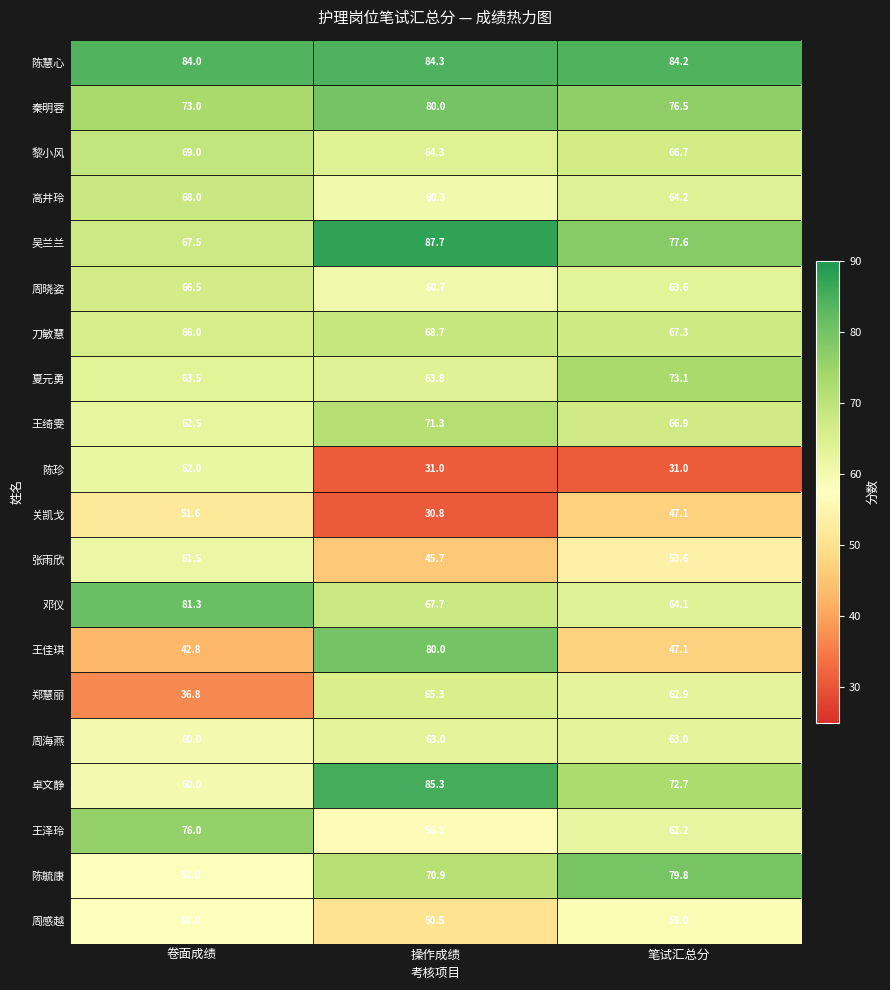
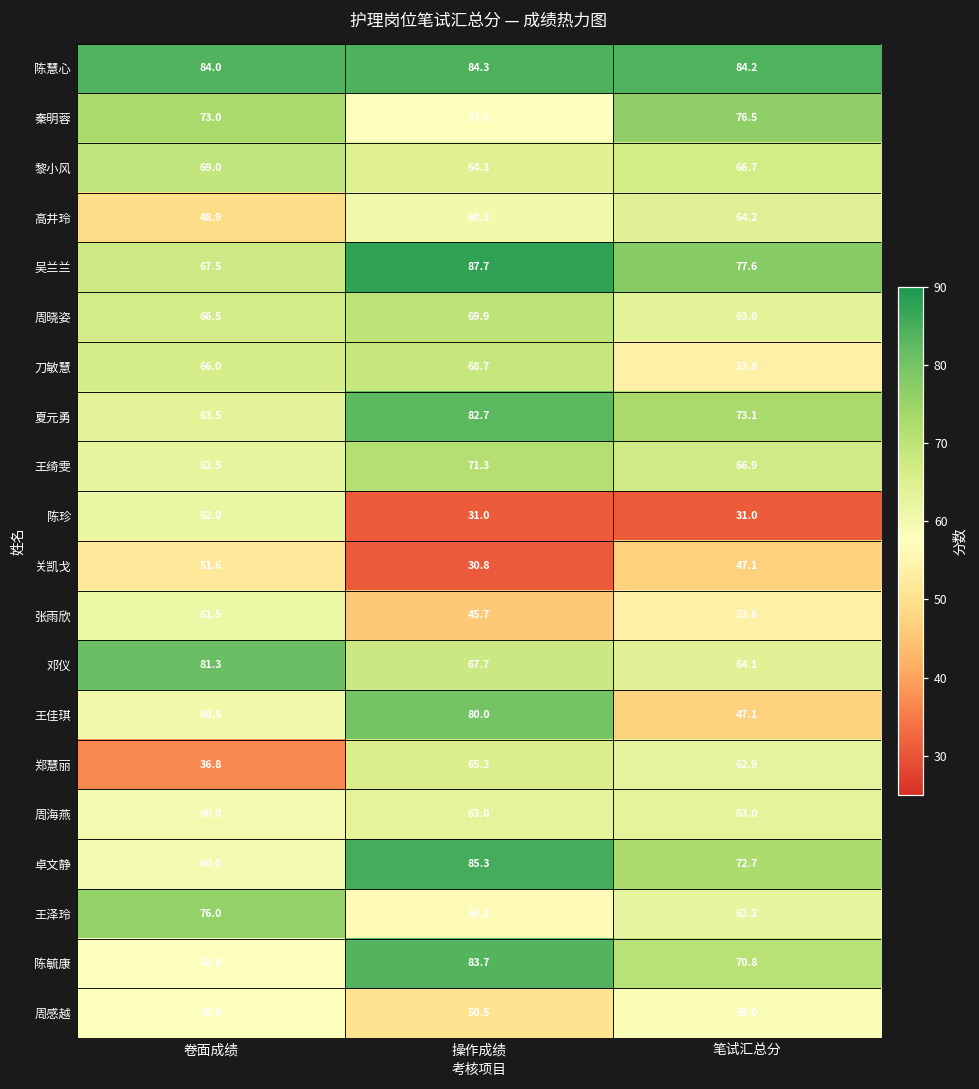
  {
    "陈慧心": {
      "卷面成绩": 84.0,
      "操作成绩": 84.3,
      "笔试汇总分": 84.2
    },
    "秦明蓉": {
      "卷面成绩": 73.0,
-     "操作成绩": 80.0,
+     "操作成绩": 57.8,
      "笔试汇总分": 76.5
    },
    "黎小风": {
      "卷面成绩": 69.0,
      "操作成绩": 64.3,
      "笔试汇总分": 66.7
    },
    "高井玲": {
-     "卷面成绩": 68.0,
+     "卷面成绩": 48.9,
      "操作成绩": 60.3,
      "笔试汇总分": 64.2
    },
    "吴兰兰": {
      "卷面成绩": 67.5,
      "操作成绩": 87.7,
      "笔试汇总分": 77.6
    },
    "周晓姿": {
      "卷面成绩": 66.5,
-     "操作成绩": 60.7,
+     "操作成绩": 69.9,
      "笔试汇总分": 63.6
    },
    "刀敏慧": {
      "卷面成绩": 66.0,
      "操作成绩": 68.7,
-     "笔试汇总分": 67.3
+     "笔试汇总分": 53.8
    },
    "夏元勇": {
      "卷面成绩": 63.5,
-     "操作成绩": 63.8,
+     "操作成绩": 82.7,
      "笔试汇总分": 73.1
    },
    "王绮雯": {
      "卷面成绩": 62.5,
      "操作成绩": 71.3,
      "笔试汇总分": 66.9
    },
    "陈珍": {
      "卷面成绩": 62.0,
      "操作成绩": 31.0,
      "笔试汇总分": 31.0
    },
    "关凯戈": {
      "卷面成绩": 51.6,
      "操作成绩": 30.8,
      "笔试汇总分": 47.1
    },
    "张雨欣": {
      "卷面成绩": 61.5,
      "操作成绩": 45.7,
      "笔试汇总分": 53.6
    },
    "邓仪": {
      "卷面成绩": 81.3,
      "操作成绩": 67.7,
      "笔试汇总分": 64.1
    },
    "王佳琪": {
-     "卷面成绩": 42.8,
+     "卷面成绩": 60.5,
      "操作成绩": 80.0,
      "笔试汇总分": 47.1
    },
    "郑慧丽": {
      "卷面成绩": 36.8,
      "操作成绩": 65.3,
      "笔试汇总分": 62.9
    },
    "周海燕": {
      "卷面成绩": 60.0,
      "操作成绩": 63.0,
      "笔试汇总分": 63.0
    },
    "卓文静": {
      "卷面成绩": 60.0,
      "操作成绩": 85.3,
      "笔试汇总分": 72.7
    },
    "王泽玲": {
      "卷面成绩": 76.0,
      "操作成绩": 56.3,
      "笔试汇总分": 62.2
    },
    "陈毓康": {
      "卷面成绩": 58.0,
-     "操作成绩": 70.9,
-     "笔试汇总分": 79.8
+     "操作成绩": 83.7,
+     "笔试汇总分": 70.8
    },
    "周感越": {
      "卷面成绩": 58.0,
      "操作成绩": 50.5,
      "笔试汇总分": 59.0
    }
  }
